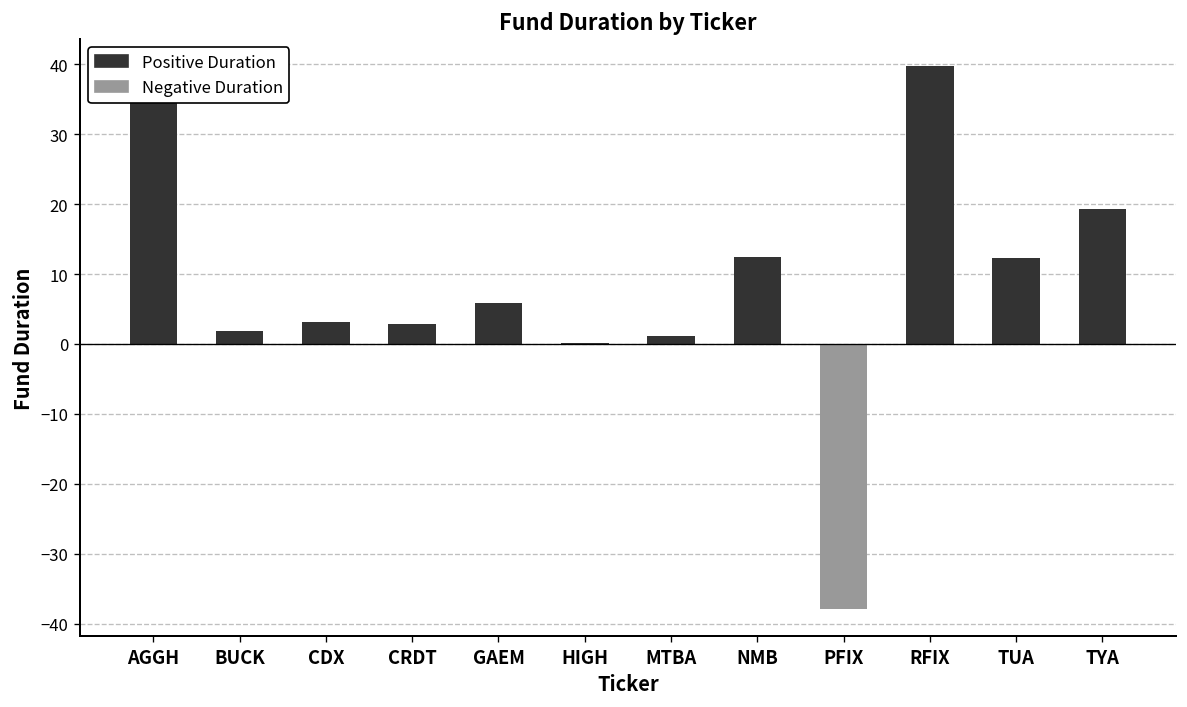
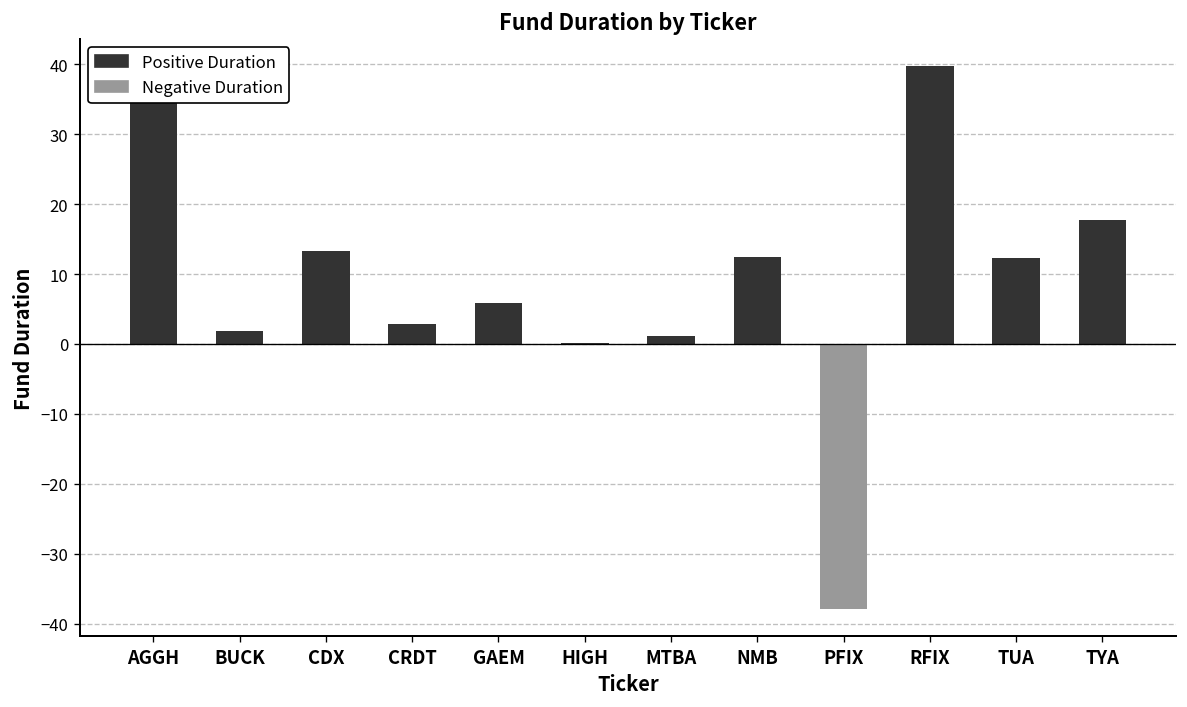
  {
    "Positive Duration": {
      "BUCK": 2,
-     "CDX": 3,
+     "CDX": 13,
      "CRDT": 3,
      "GAEM": 6,
      "MTBA": 1,
      "NMB": 12,
      "RFIX": 40,
      "TUA": 12,
-     "TYA": 19
+     "TYA": 18
    },
    "Negative Duration": {
      "PFIX": -38
    }
  }
